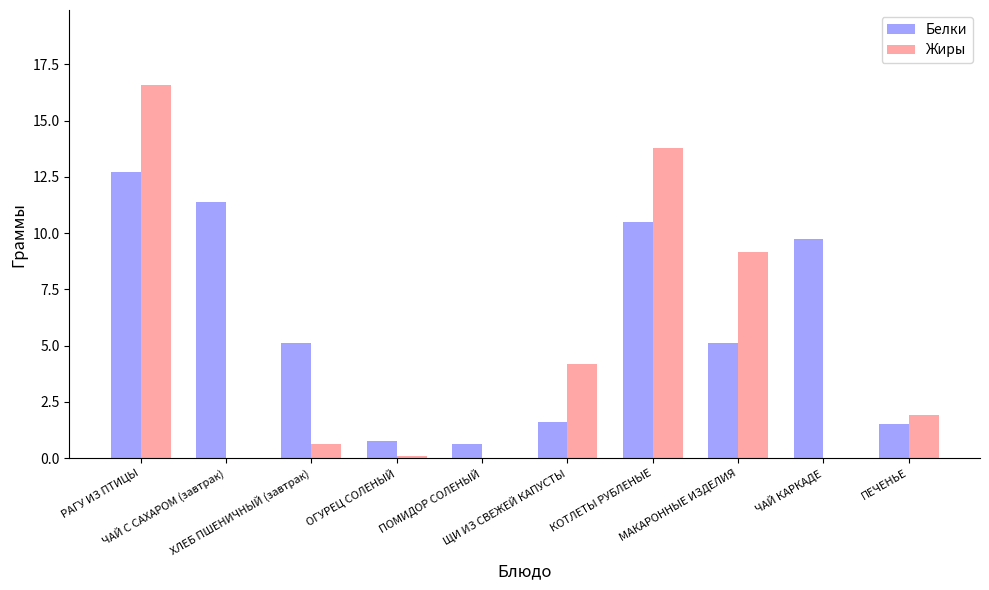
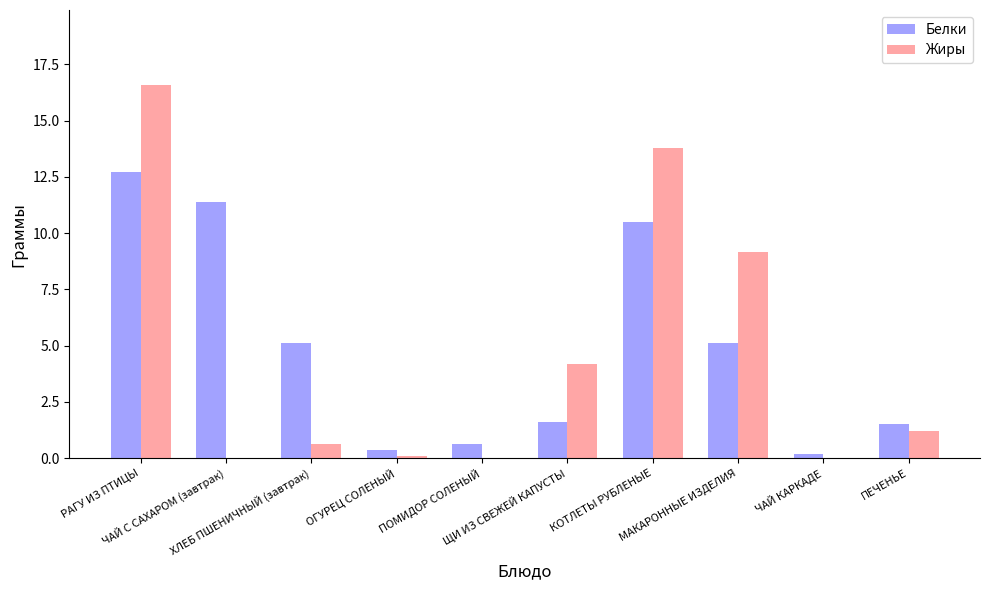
  {
    "Белки": {
      "РАГУ ИЗ ПТИЦЫ": 12.7,
      "ЧАЙ С САХАРОМ (завтрак)": 11.4,
      "ХЛЕБ ПШЕНИЧНЫЙ (завтрак)": 5.1,
-     "ОГУРЕЦ СОЛЕНЫЙ": 0.8,
+     "ОГУРЕЦ СОЛЕНЫЙ": 0.4,
      "ПОМИДОР СОЛЕНЫЙ": 0.6,
      "ЩИ ИЗ СВЕЖЕЙ КАПУСТЫ": 1.6,
      "КОТЛЕТЫ РУБЛЕНЫЕ": 10.5,
      "МАКАРОННЫЕ ИЗДЕЛИЯ": 5.1,
-     "ЧАЙ КАРКАДЕ": 9.7,
+     "ЧАЙ КАРКАДЕ": 0.2,
      "ПЕЧЕНЬЕ": 1.5
    },
    "Жиры": {
      "РАГУ ИЗ ПТИЦЫ": 16.6,
      "ЧАЙ С САХАРОМ (завтрак)": 0.0,
      "ХЛЕБ ПШЕНИЧНЫЙ (завтрак)": 0.7,
      "ПОМИДОР СОЛЕНЫЙ": 0.0,
      "ЩИ ИЗ СВЕЖЕЙ КАПУСТЫ": 4.2,
      "КОТЛЕТЫ РУБЛЕНЫЕ": 13.8,
      "МАКАРОННЫЕ ИЗДЕЛИЯ": 9.2,
      "ЧАЙ КАРКАДЕ": 0.0,
-     "ПЕЧЕНЬЕ": 1.9
+     "ПЕЧЕНЬЕ": 1.2
    }
  }
